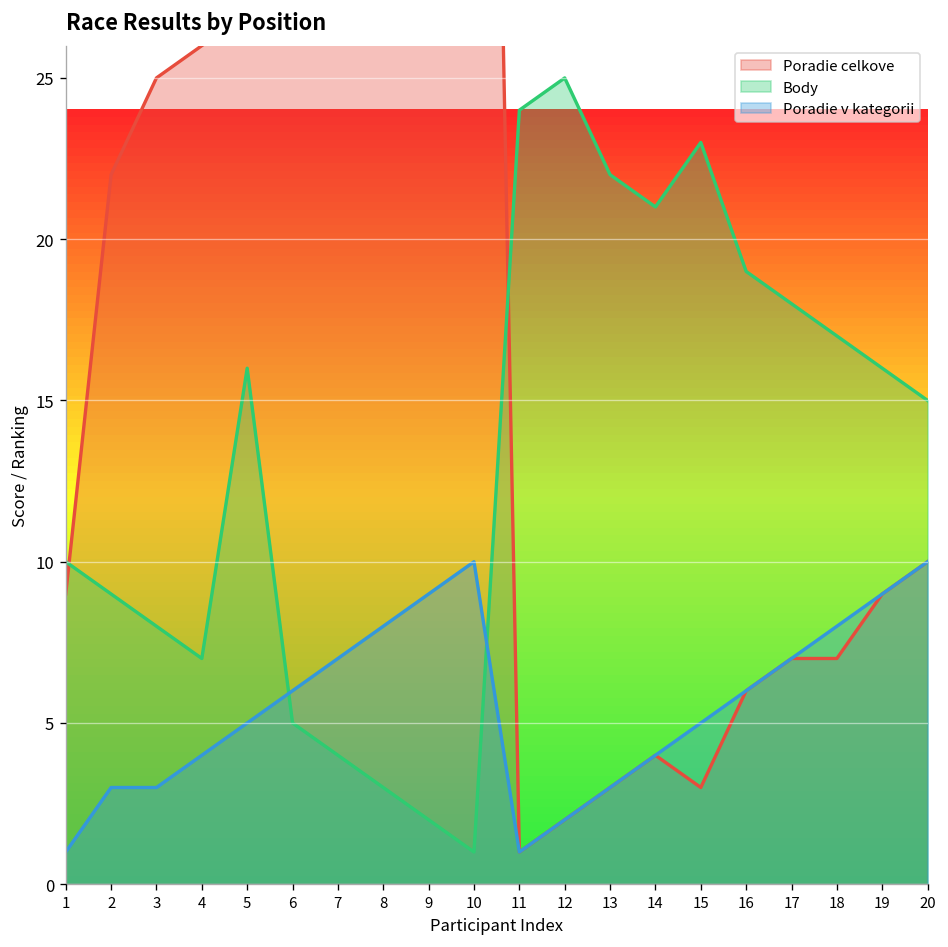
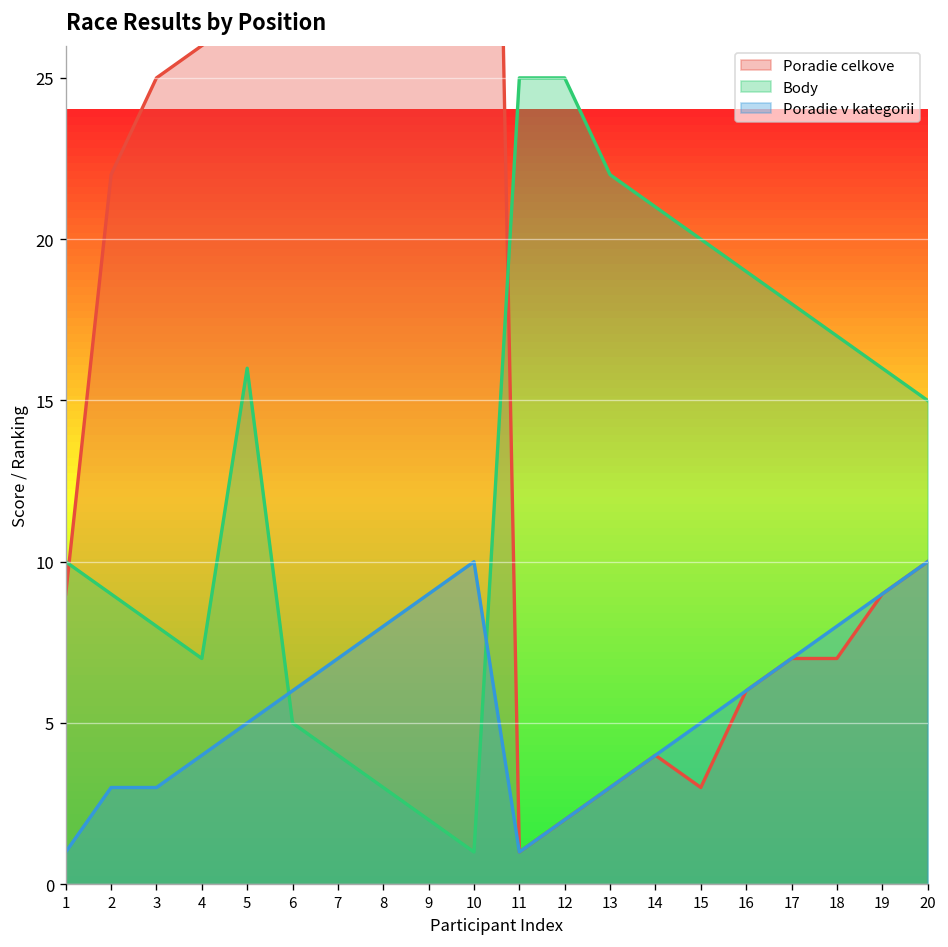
  {
    "Poradie celkove": {
      "1": 9,
      "2": 22,
      "3": 25,
      "4": 26,
      "15": 3,
      "18": 7
    },
    "Body": {
      "1": 10,
      "2": 9,
      "3": 8,
      "4": 7,
      "5": 16,
      "6": 5,
      "7": 4,
      "8": 3,
      "9": 2,
      "10": 1,
-     "11": 24,
+     "11": 25,
      "12": 25,
      "13": 22,
      "14": 21,
-     "15": 23,
+     "15": 20,
      "16": 19,
      "17": 18,
      "18": 17,
      "19": 16,
      "20": 15
    },
    "Poradie v kategorii": {
      "1": 1,
      "2": 3,
      "3": 3,
      "4": 4,
      "5": 5,
      "6": 6,
      "7": 7,
      "8": 8,
      "9": 9,
      "10": 10,
      "15": 5,
      "18": 8
    }
  }
